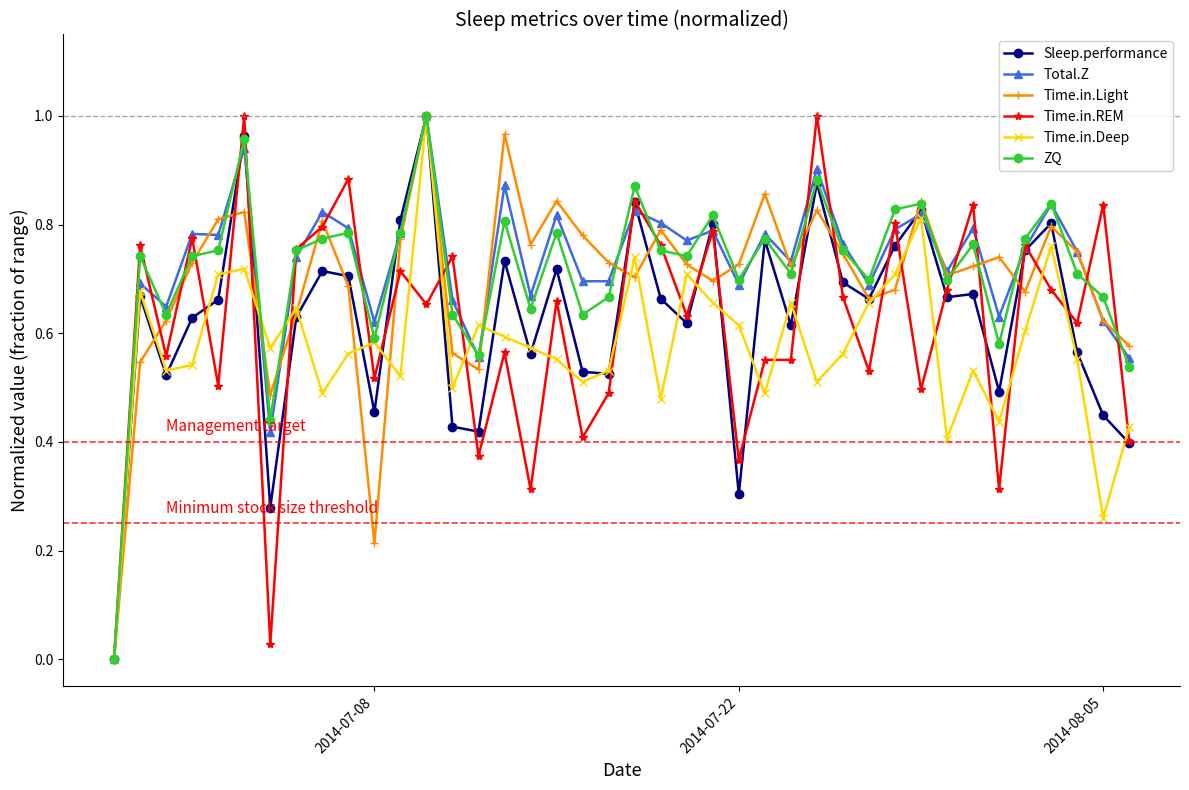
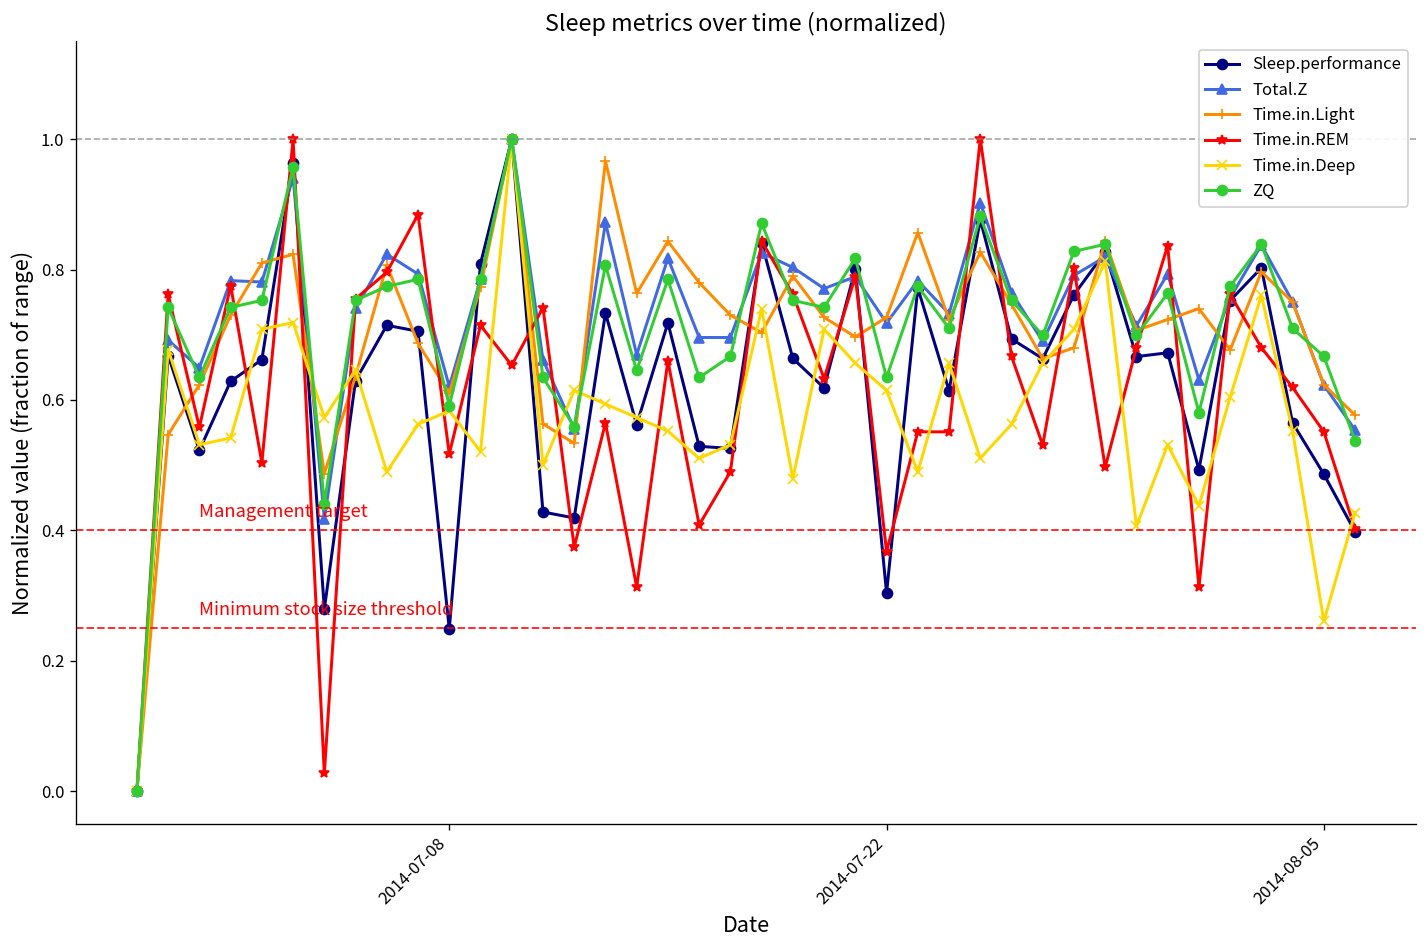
  {
    "Sleep.performance": {
-     "2014-07-08": 0.45,
+     "2014-07-08": 0.25,
      "2014-07-22": 0.30,
-     "2014-08-05": 0.45
+     "2014-08-05": 0.49
    },
    "Total.Z": {
      "2014-07-08": 0.62,
-     "2014-07-22": 0.69
+     "2014-07-22": 0.72
    },
    "Time.in.Light": {
-     "2014-07-08": 0.21,
+     "2014-07-08": 0.61,
      "2014-07-22": 0.73
    },
    "Time.in.REM": {
      "2014-07-08": 0.52,
      "2014-07-22": 0.37,
-     "2014-08-05": 0.84
+     "2014-08-05": 0.55
    },
    "Time.in.Deep": {
      "2014-07-08": 0.58,
      "2014-07-22": 0.61,
      "2014-08-05": 0.26
    },
    "ZQ": {
      "2014-07-08": 0.59,
-     "2014-07-22": 0.70,
+     "2014-07-22": 0.63,
      "2014-08-05": 0.67
    }
  }
